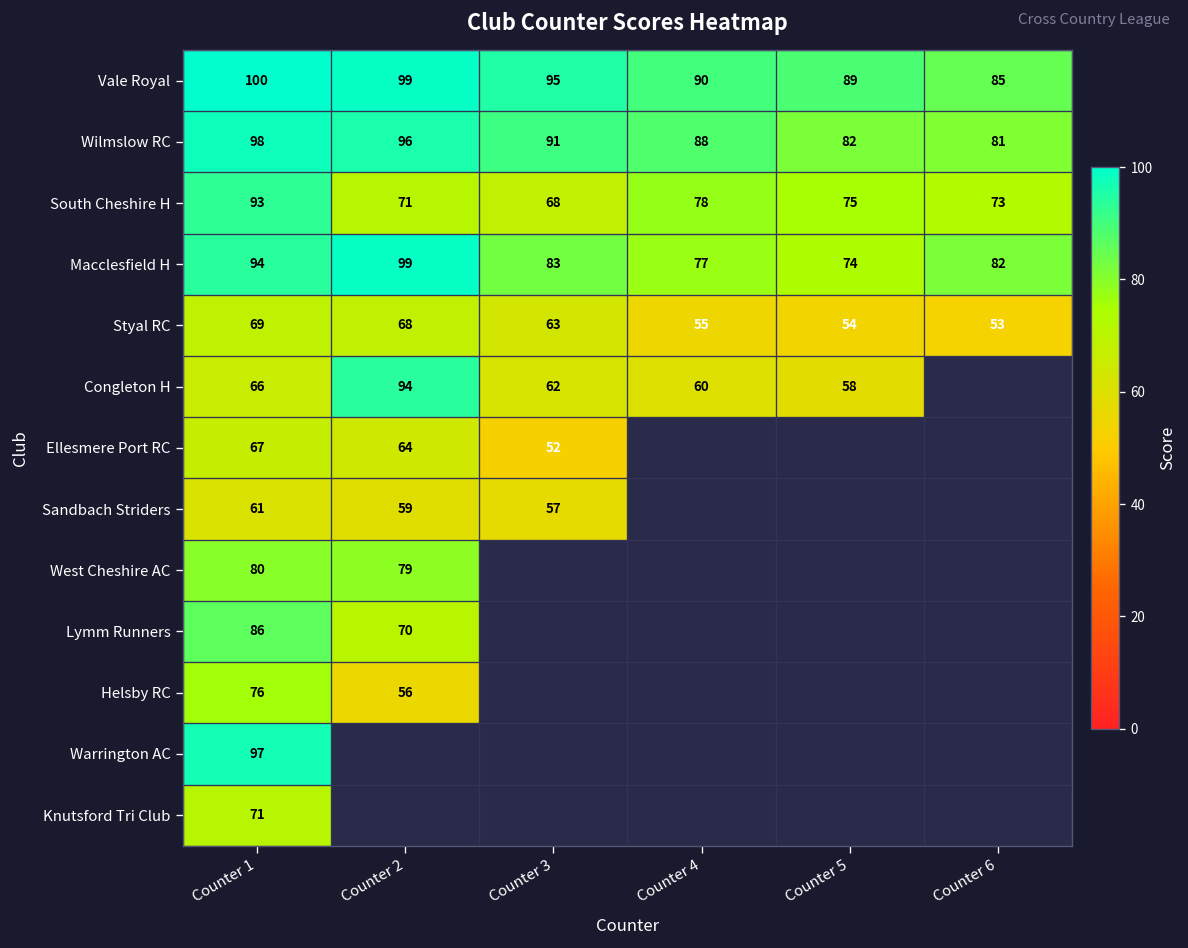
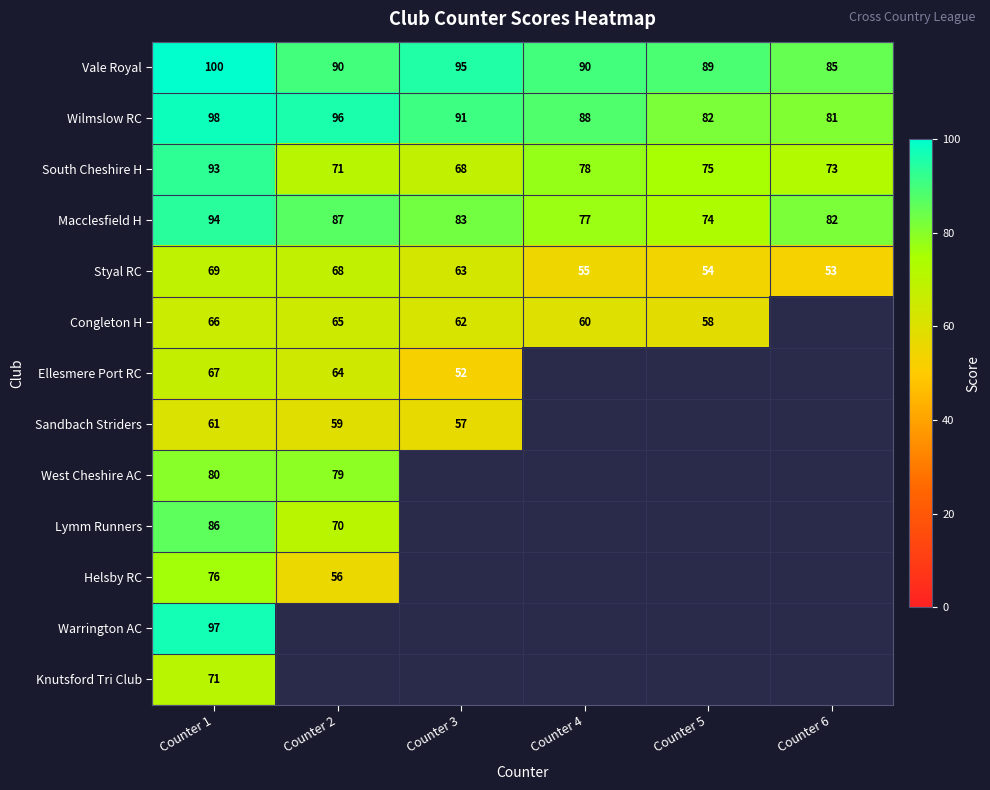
  {
    "Vale Royal": {
      "Counter 1": 100,
-     "Counter 2": 99,
+     "Counter 2": 90,
      "Counter 3": 95,
      "Counter 4": 90,
      "Counter 5": 89,
      "Counter 6": 85
    },
    "Wilmslow RC": {
      "Counter 1": 98,
      "Counter 2": 96,
      "Counter 3": 91,
      "Counter 4": 88,
      "Counter 5": 82,
      "Counter 6": 81
    },
    "South Cheshire H": {
      "Counter 1": 93,
      "Counter 2": 71,
      "Counter 3": 68,
      "Counter 4": 78,
      "Counter 5": 75,
      "Counter 6": 73
    },
    "Macclesfield H": {
      "Counter 1": 94,
-     "Counter 2": 99,
+     "Counter 2": 87,
      "Counter 3": 83,
      "Counter 4": 77,
      "Counter 5": 74,
      "Counter 6": 82
    },
    "Styal RC": {
      "Counter 1": 69,
      "Counter 2": 68,
      "Counter 3": 63,
      "Counter 4": 55,
      "Counter 5": 54,
      "Counter 6": 53
    },
    "Congleton H": {
      "Counter 1": 66,
-     "Counter 2": 94,
+     "Counter 2": 65,
      "Counter 3": 62,
      "Counter 4": 60,
      "Counter 5": 58
    },
    "Ellesmere Port RC": {
      "Counter 1": 67,
      "Counter 2": 64,
      "Counter 3": 52
    },
    "Sandbach Striders": {
      "Counter 1": 61,
      "Counter 2": 59,
      "Counter 3": 57
    },
    "West Cheshire AC": {
      "Counter 1": 80,
      "Counter 2": 79
    },
    "Lymm Runners": {
      "Counter 1": 86,
      "Counter 2": 70
    },
    "Helsby RC": {
      "Counter 1": 76,
      "Counter 2": 56
    },
    "Warrington AC": {
      "Counter 1": 97
    },
    "Knutsford Tri Club": {
      "Counter 1": 71
    }
  }
